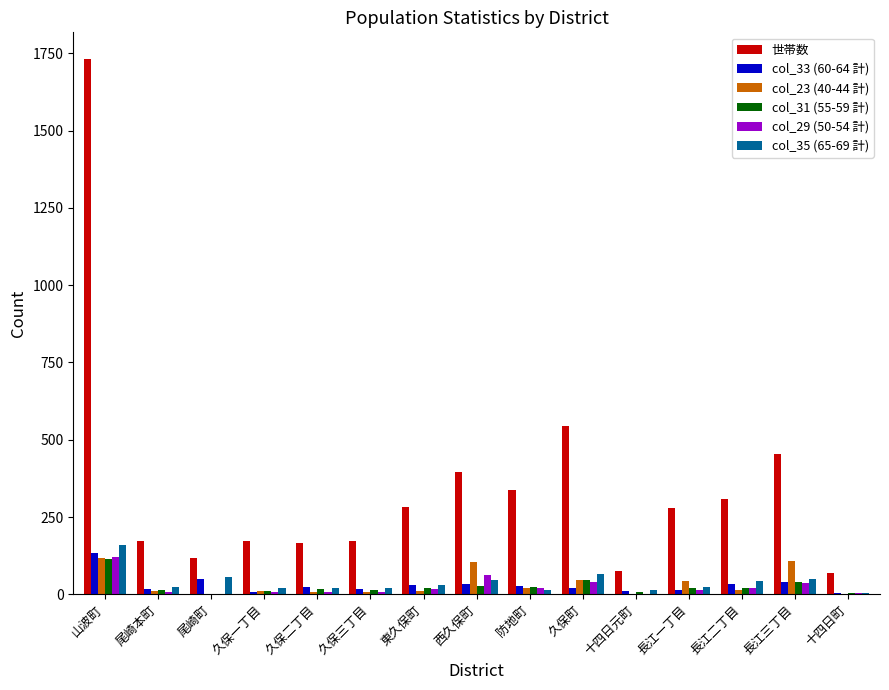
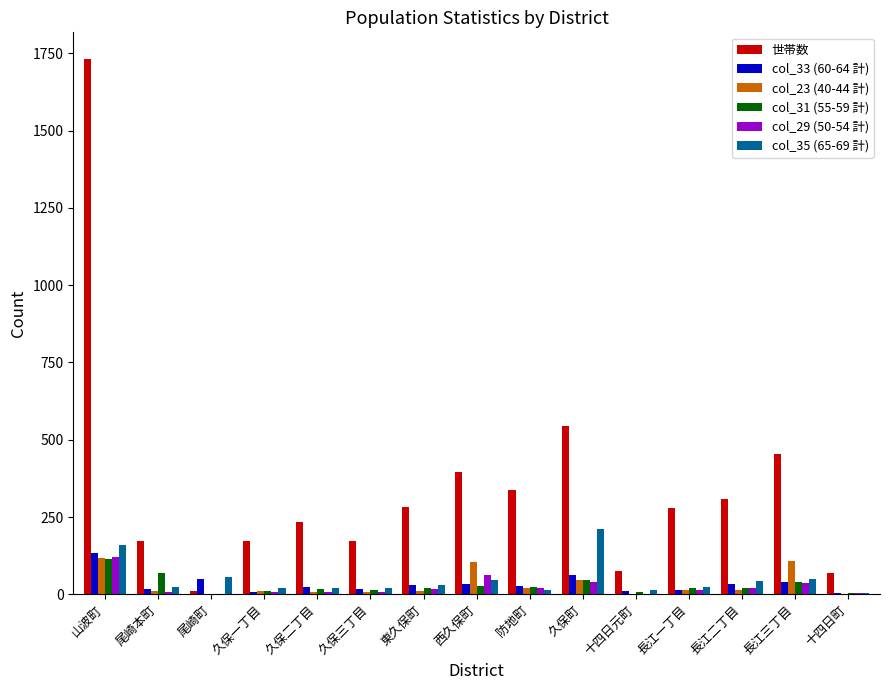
  {
    "世帯数": {
      "山波町": 1730,
      "尾崎本町": 170,
-     "尾崎町": 120,
+     "尾崎町": 10,
      "久保一丁目": 170,
-     "久保二丁目": 170,
+     "久保二丁目": 240,
      "久保三丁目": 170,
      "東久保町": 280,
      "西久保町": 400,
      "防地町": 340,
      "久保町": 540,
      "十四日元町": 80,
      "長江一丁目": 280,
      "長江二丁目": 310,
      "長江三丁目": 450,
      "十四日町": 70
    },
    "col_33 (60-64 計)": {
      "山波町": 130,
      "尾崎本町": 20,
      "尾崎町": 50,
      "久保一丁目": 10,
      "久保二丁目": 20,
      "久保三丁目": 20,
      "東久保町": 30,
      "西久保町": 30,
      "防地町": 30,
-     "久保町": 20,
+     "久保町": 60,
      "十四日元町": 10,
      "長江一丁目": 20,
      "長江二丁目": 30,
      "長江三丁目": 40
    },
    "col_23 (40-44 計)": {
      "山波町": 120,
      "尾崎本町": 10,
      "久保一丁目": 10,
      "久保三丁目": 10,
      "東久保町": 10,
      "西久保町": 110,
      "防地町": 20,
      "久保町": 50,
-     "長江一丁目": 40,
+     "長江一丁目": 10,
      "長江二丁目": 20,
      "長江三丁目": 110
    },
    "col_31 (55-59 計)": {
      "山波町": 110,
-     "尾崎本町": 10,
+     "尾崎本町": 70,
      "尾崎町": 0,
      "久保一丁目": 10,
      "久保二丁目": 20,
      "久保三丁目": 20,
      "東久保町": 20,
      "西久保町": 30,
      "防地町": 20,
      "久保町": 50,
      "十四日元町": 10,
      "長江一丁目": 20,
      "長江二丁目": 20,
      "長江三丁目": 40
    },
    "col_29 (50-54 計)": {
      "山波町": 120,
      "尾崎町": 0,
      "東久保町": 20,
      "西久保町": 60,
      "防地町": 20,
      "久保町": 40,
      "長江一丁目": 10,
      "長江二丁目": 20,
      "長江三丁目": 40
    },
    "col_35 (65-69 計)": {
      "山波町": 160,
      "尾崎本町": 20,
      "尾崎町": 60,
      "久保一丁目": 20,
      "久保二丁目": 20,
      "久保三丁目": 20,
      "東久保町": 30,
      "西久保町": 50,
      "防地町": 10,
-     "久保町": 70,
+     "久保町": 210,
      "十四日元町": 10,
      "長江一丁目": 20,
      "長江二丁目": 40,
      "長江三丁目": 50
    }
  }
